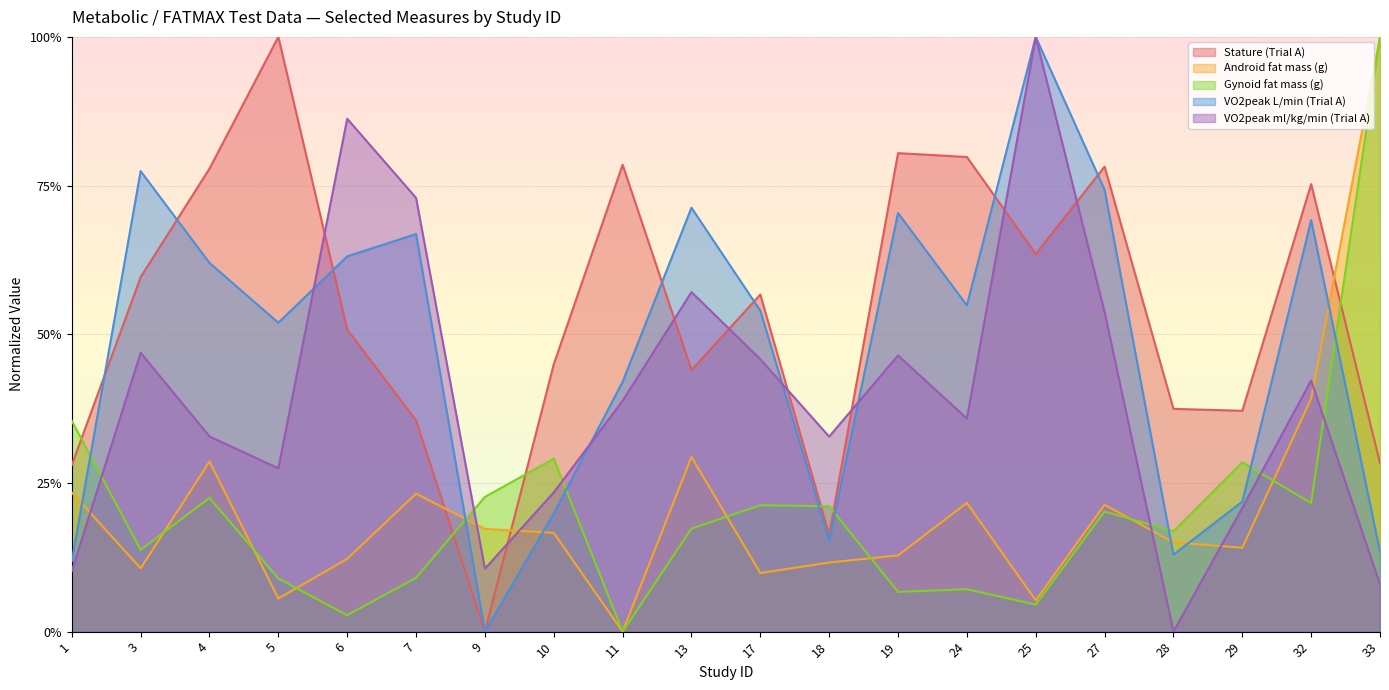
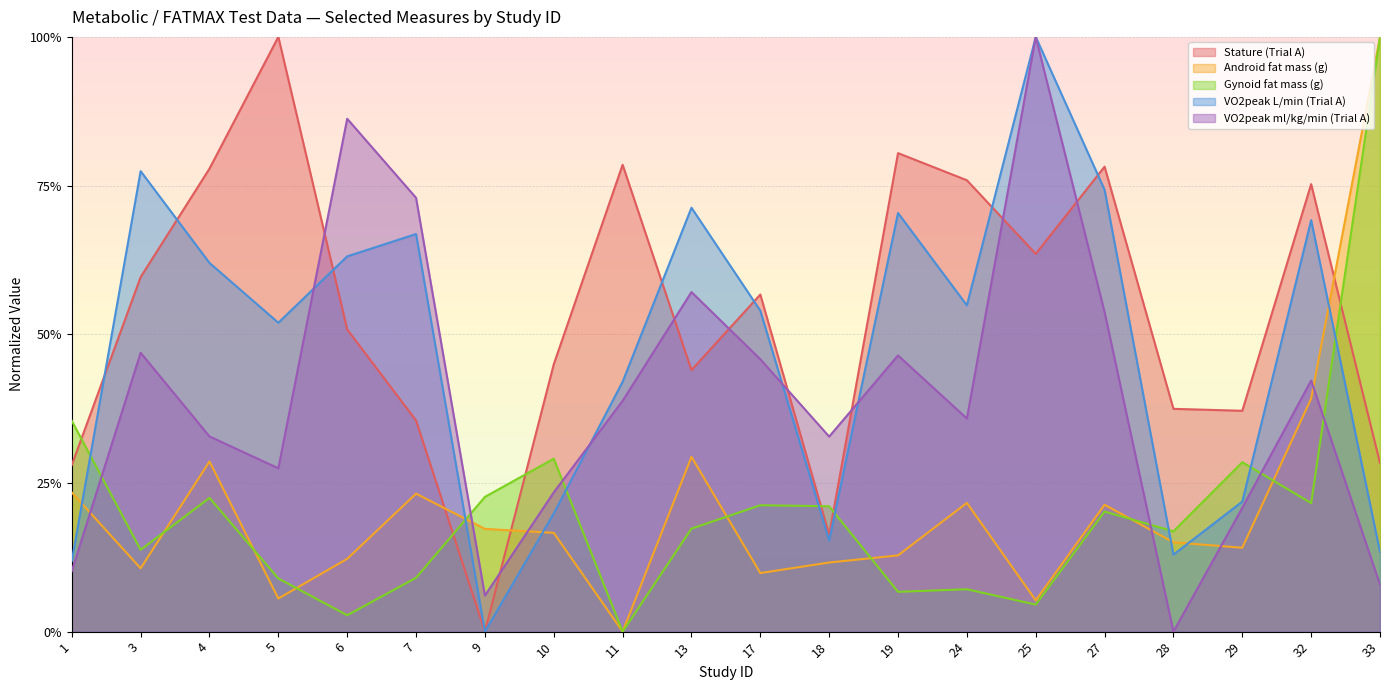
  {
    "Stature (Trial A)": {
      "1": "28%",
      "3": "60%",
      "4": "78%",
      "5": "100%",
      "6": "51%",
      "7": "36%",
      "10": "45%",
      "11": "79%",
      "13": "44%",
      "17": "57%",
      "18": "16%",
      "19": "80%",
-     "24": "80%",
+     "24": "76%",
      "25": "64%",
      "27": "78%",
      "28": "37%",
      "29": "37%",
      "32": "75%",
      "33": "28%"
    },
    "Android fat mass (g)": {
      "1": "23%",
      "3": "11%",
      "4": "29%",
      "5": "6%",
      "6": "12%",
      "7": "23%",
      "9": "17%",
      "10": "17%",
      "13": "29%",
      "17": "10%",
      "18": "12%",
      "19": "13%",
      "24": "22%",
      "25": "5%",
      "27": "21%",
      "28": "15%",
      "29": "14%",
      "32": "39%"
    },
    "Gynoid fat mass (g)": {
      "1": "35%",
      "3": "14%",
      "4": "22%",
      "5": "9%",
      "6": "3%",
      "7": "9%",
      "9": "23%",
      "10": "29%",
      "13": "17%",
      "17": "21%",
      "18": "21%",
      "19": "7%",
      "24": "7%",
      "25": "5%",
      "27": "20%",
      "28": "17%",
      "29": "28%",
      "32": "22%"
    },
    "VO2peak L/min (Trial A)": {
      "1": "12%",
      "3": "77%",
      "4": "62%",
      "5": "52%",
      "6": "63%",
      "7": "67%",
      "10": "20%",
      "11": "42%",
      "13": "71%",
      "17": "54%",
      "18": "15%",
      "19": "70%",
      "24": "55%",
      "27": "74%",
      "28": "13%",
      "29": "22%",
      "32": "69%",
      "33": "13%"
    },
    "VO2peak ml/kg/min (Trial A)": {
      "1": "10%",
      "3": "47%",
      "4": "33%",
      "5": "27%",
      "6": "86%",
      "7": "73%",
-     "9": "11%",
+     "9": "6%",
      "10": "23%",
      "11": "39%",
      "13": "57%",
      "17": "46%",
      "18": "33%",
      "19": "46%",
      "24": "36%",
      "27": "54%",
      "28": "0%",
      "29": "21%",
      "32": "42%",
      "33": "8%"
    }
  }
